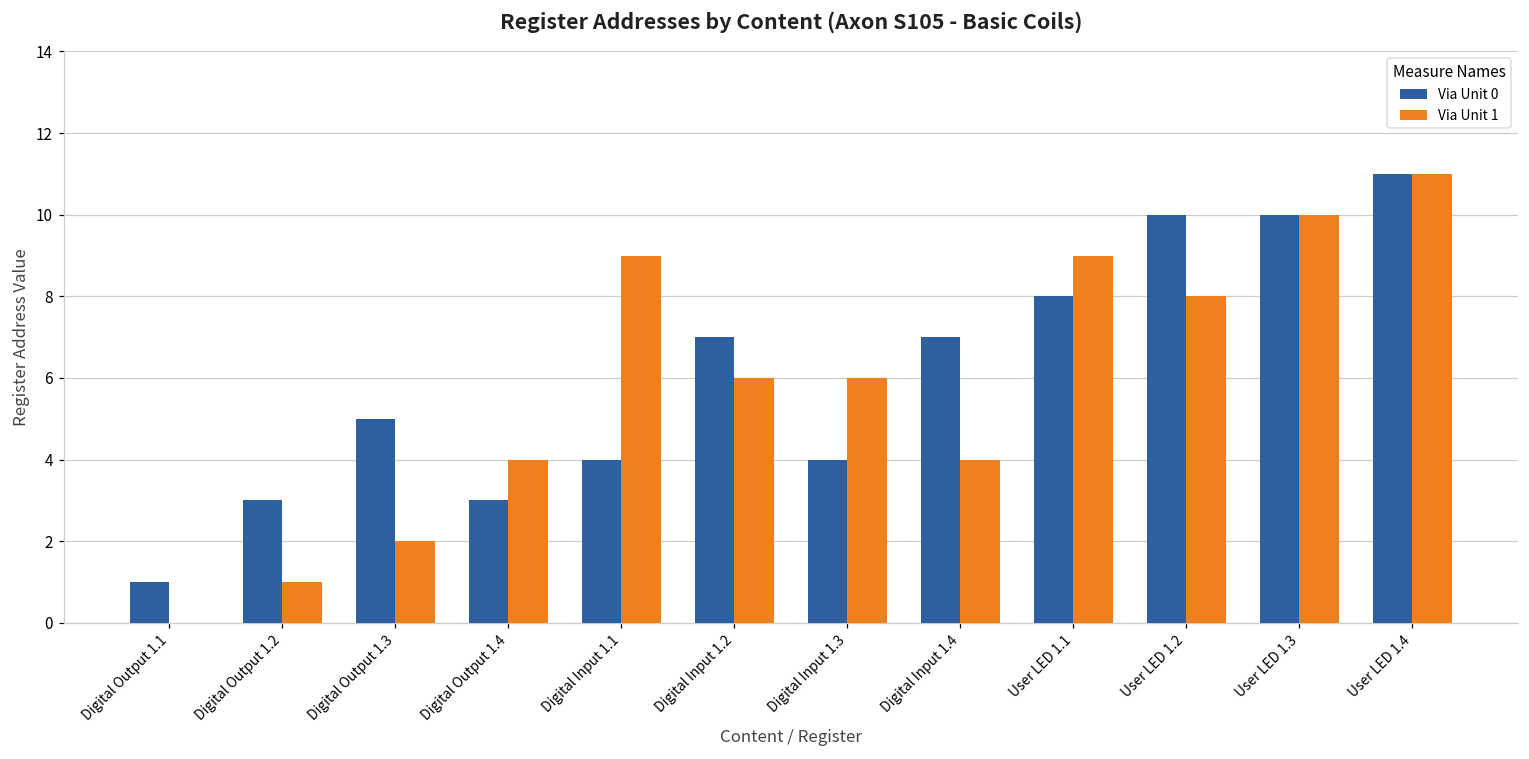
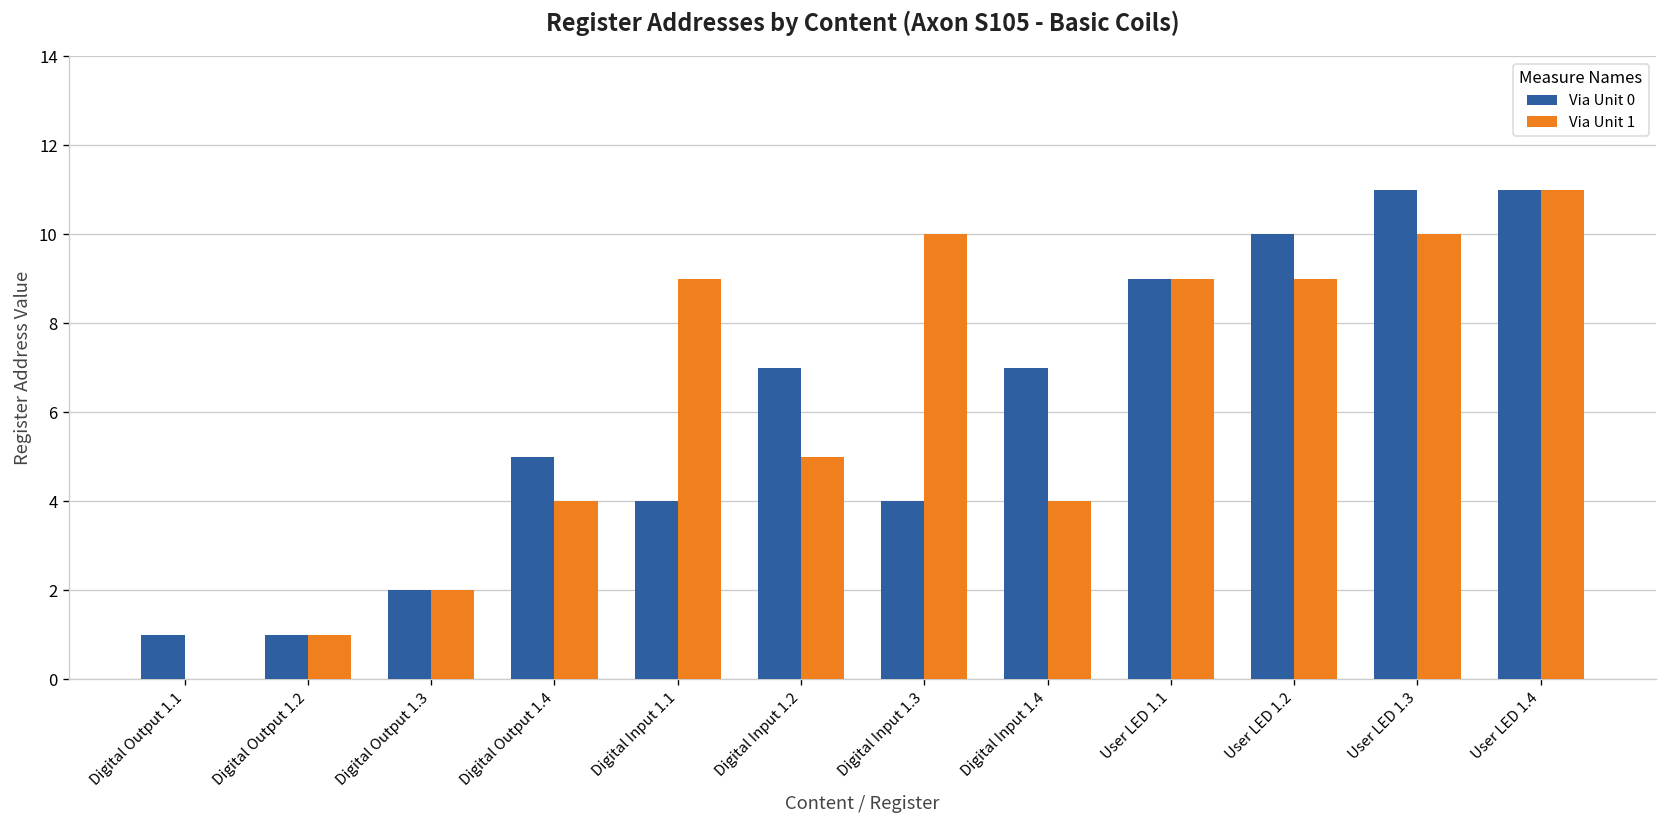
  {
    "Via Unit 0": {
      "Digital Output 1.1": 1,
-     "Digital Output 1.2": 3,
-     "Digital Output 1.3": 5,
-     "Digital Output 1.4": 3,
+     "Digital Output 1.2": 1,
+     "Digital Output 1.3": 2,
+     "Digital Output 1.4": 5,
      "Digital Input 1.1": 4,
      "Digital Input 1.2": 7,
      "Digital Input 1.3": 4,
      "Digital Input 1.4": 7,
-     "User LED 1.1": 8,
+     "User LED 1.1": 9,
      "User LED 1.2": 10,
-     "User LED 1.3": 10,
+     "User LED 1.3": 11,
      "User LED 1.4": 11
    },
    "Via Unit 1": {
      "Digital Output 1.1": 0,
      "Digital Output 1.2": 1,
      "Digital Output 1.3": 2,
      "Digital Output 1.4": 4,
      "Digital Input 1.1": 9,
-     "Digital Input 1.2": 6,
-     "Digital Input 1.3": 6,
+     "Digital Input 1.2": 5,
+     "Digital Input 1.3": 10,
      "Digital Input 1.4": 4,
      "User LED 1.1": 9,
-     "User LED 1.2": 8,
+     "User LED 1.2": 9,
      "User LED 1.3": 10,
      "User LED 1.4": 11
    }
  }
